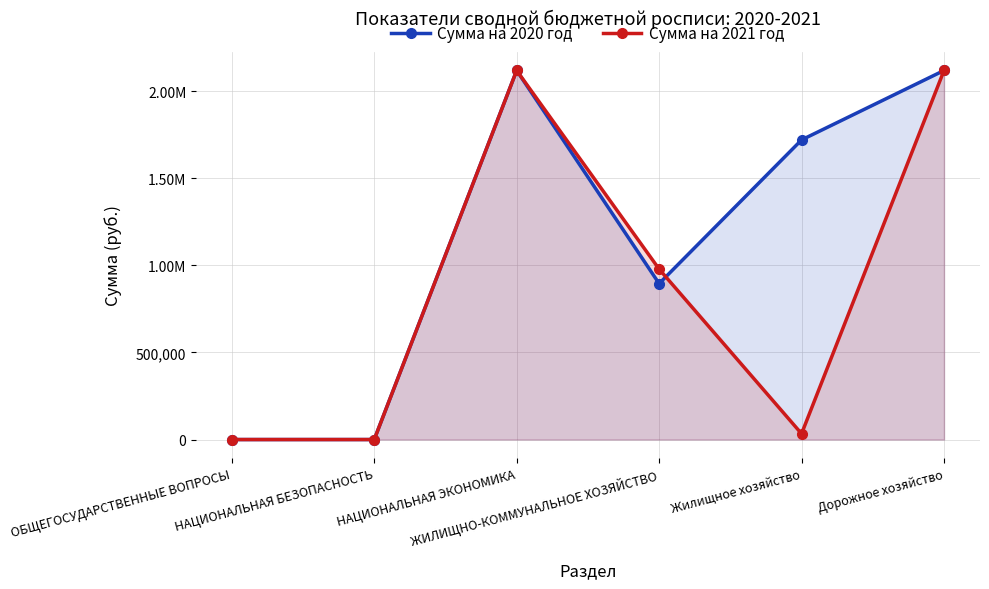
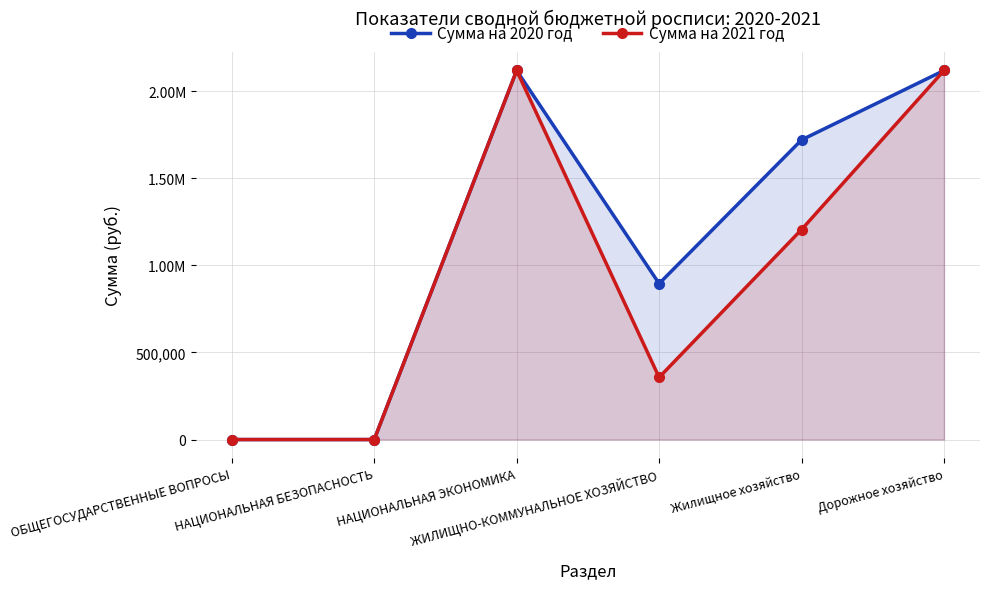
  {
    "Сумма на 2020 год": {
      "ЖИЛИЩНО-КОММУНАЛЬНОЕ ХОЗЯЙСТВО": "900,000",
      "Жилищное хозяйство": "1,720,000"
    },
    "Сумма на 2021 год": {
-     "ЖИЛИЩНО-КОММУНАЛЬНОЕ ХОЗЯЙСТВО": "980,000",
-     "Жилищное хозяйство": "30,000"
+     "ЖИЛИЩНО-КОММУНАЛЬНОЕ ХОЗЯЙСТВО": "360,000",
+     "Жилищное хозяйство": "1,210,000"
    }
  }
